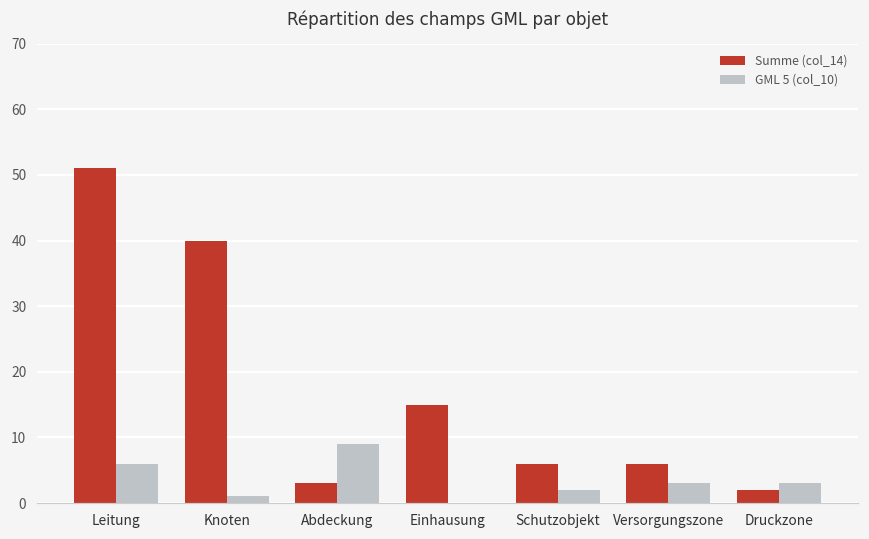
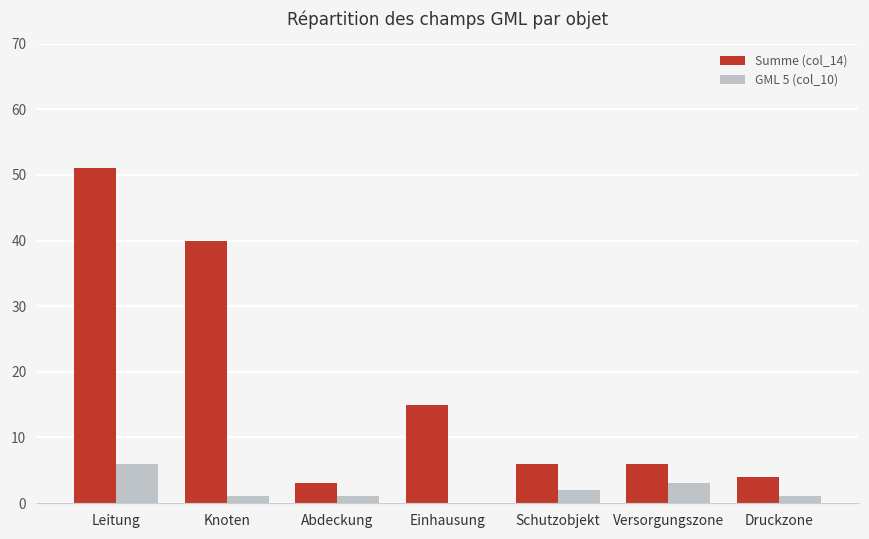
  {
    "Summe (col_14)": {
      "Leitung": 51,
      "Knoten": 40,
      "Abdeckung": 3,
      "Einhausung": 15,
      "Schutzobjekt": 6,
      "Versorgungszone": 6,
-     "Druckzone": 2
+     "Druckzone": 4
    },
    "GML 5 (col_10)": {
      "Leitung": 6,
      "Knoten": 1,
-     "Abdeckung": 9,
+     "Abdeckung": 1,
      "Einhausung": 0,
      "Schutzobjekt": 2,
      "Versorgungszone": 3,
-     "Druckzone": 3
+     "Druckzone": 1
    }
  }
